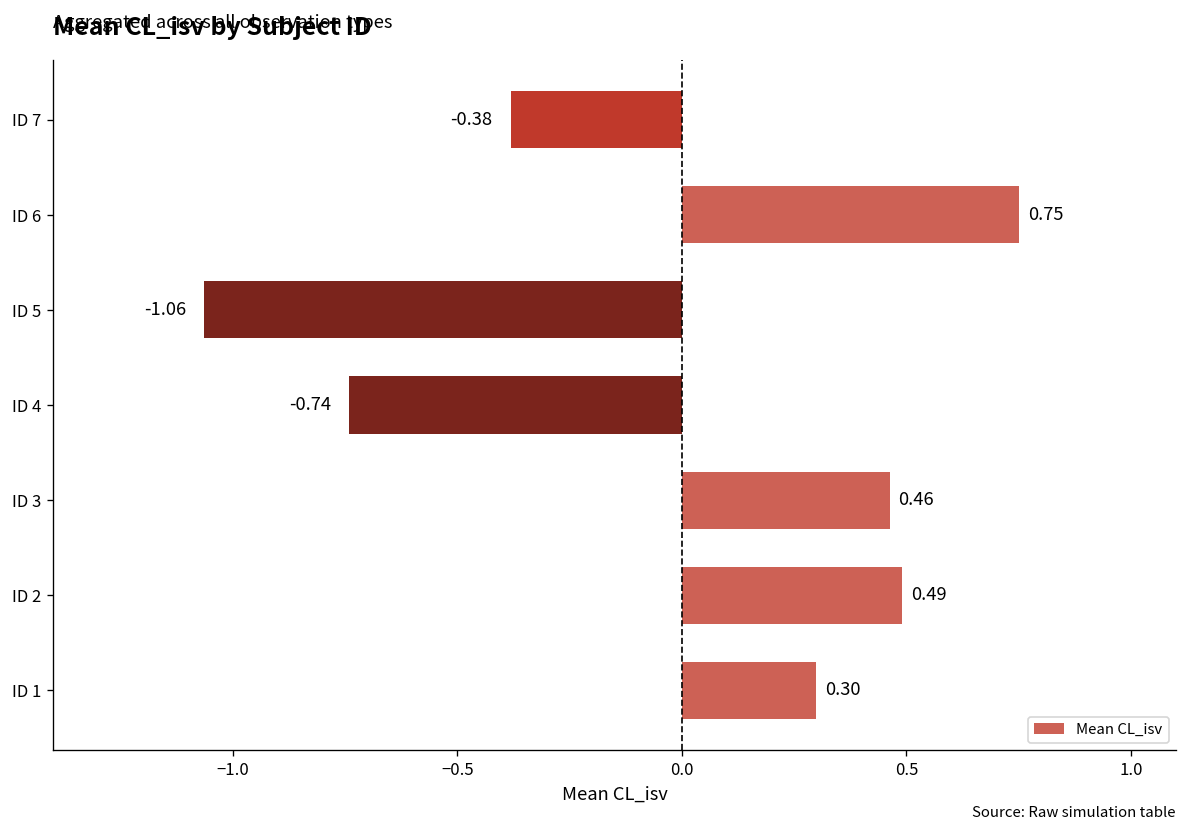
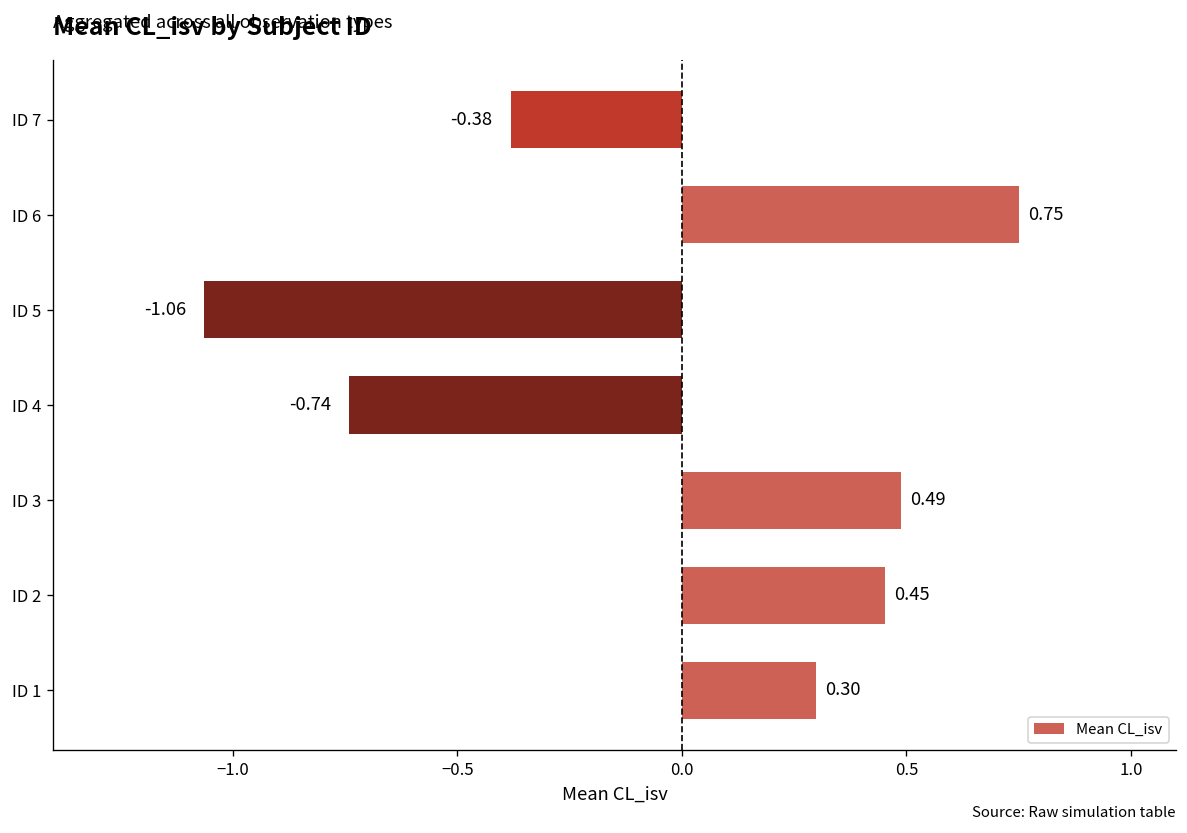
  {
    "ID 7": -0.38,
    "ID 6": 0.75,
    "ID 5": -1.06,
    "ID 4": -0.74,
-   "ID 3": 0.46,
-   "ID 2": 0.49,
+   "ID 3": 0.49,
+   "ID 2": 0.45,
    "ID 1": 0.30
  }
